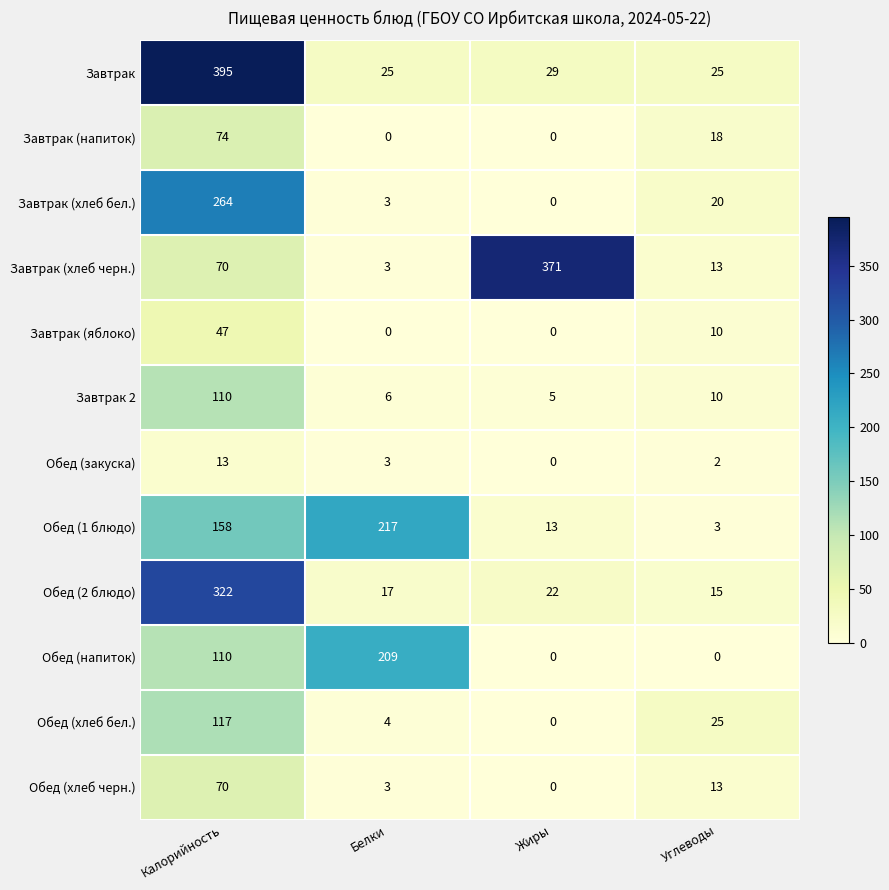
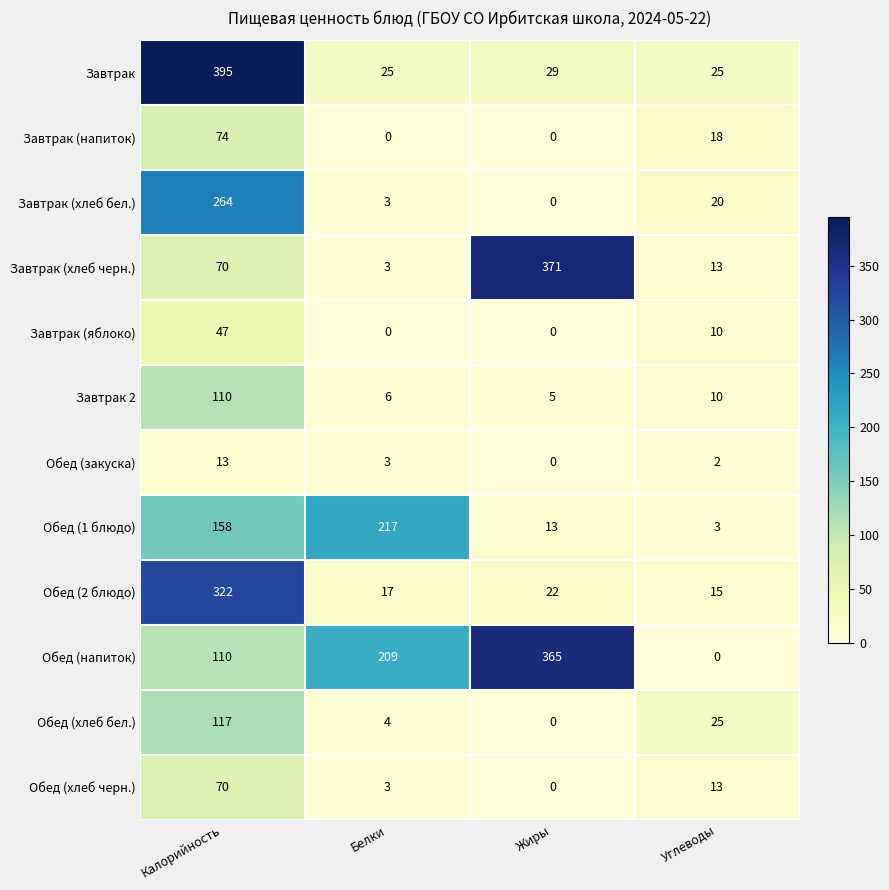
  {
    "Завтрак": {
      "Калорийность": 395,
      "Белки": 25,
      "Жиры": 29,
      "Углеводы": 25
    },
    "Завтрак (напиток)": {
      "Калорийность": 74,
      "Белки": 0,
      "Жиры": 0,
      "Углеводы": 18
    },
    "Завтрак (хлеб бел.)": {
      "Калорийность": 264,
      "Белки": 3,
      "Жиры": 0,
      "Углеводы": 20
    },
    "Завтрак (хлеб черн.)": {
      "Калорийность": 70,
      "Белки": 3,
      "Жиры": 371,
      "Углеводы": 13
    },
    "Завтрак (яблоко)": {
      "Калорийность": 47,
      "Белки": 0,
      "Жиры": 0,
      "Углеводы": 10
    },
    "Завтрак 2": {
      "Калорийность": 110,
      "Белки": 6,
      "Жиры": 5,
      "Углеводы": 10
    },
    "Обед (закуска)": {
      "Калорийность": 13,
      "Белки": 3,
      "Жиры": 0,
      "Углеводы": 2
    },
    "Обед (1 блюдо)": {
      "Калорийность": 158,
      "Белки": 217,
      "Жиры": 13,
      "Углеводы": 3
    },
    "Обед (2 блюдо)": {
      "Калорийность": 322,
      "Белки": 17,
      "Жиры": 22,
      "Углеводы": 15
    },
    "Обед (напиток)": {
      "Калорийность": 110,
      "Белки": 209,
-     "Жиры": 0,
+     "Жиры": 365,
      "Углеводы": 0
    },
    "Обед (хлеб бел.)": {
      "Калорийность": 117,
      "Белки": 4,
      "Жиры": 0,
      "Углеводы": 25
    },
    "Обед (хлеб черн.)": {
      "Калорийность": 70,
      "Белки": 3,
      "Жиры": 0,
      "Углеводы": 13
    }
  }
